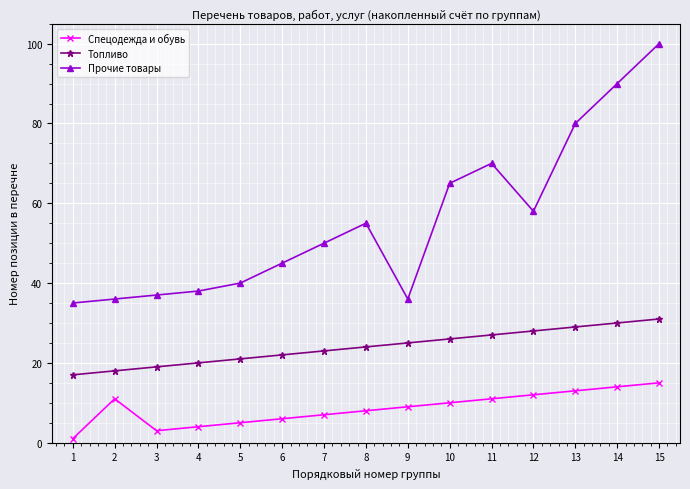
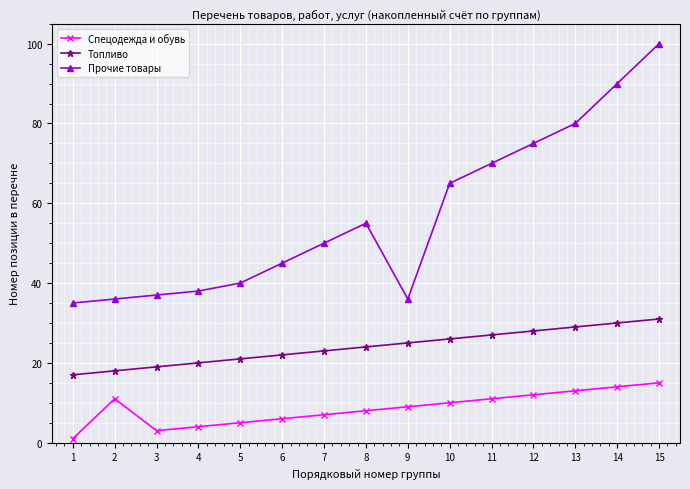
  {
    "Спецодежда и обувь": {
      "1": 1,
      "2": 11,
      "3": 3,
      "4": 4,
      "5": 5,
      "6": 6,
      "7": 7,
      "8": 8,
      "9": 9,
      "10": 10,
      "11": 11,
      "12": 12,
      "13": 13,
      "14": 14,
      "15": 15
    },
    "Топливо": {
      "1": 17,
      "2": 18,
      "3": 19,
      "4": 20,
      "5": 21,
      "6": 22,
      "7": 23,
      "8": 24,
      "9": 25,
      "10": 26,
      "11": 27,
      "12": 28,
      "13": 29,
      "14": 30,
      "15": 31
    },
    "Прочие товары": {
      "1": 35,
      "2": 36,
      "3": 37,
      "4": 38,
      "5": 40,
      "6": 45,
      "7": 50,
      "8": 55,
      "9": 36,
      "10": 65,
      "11": 70,
-     "12": 58,
+     "12": 75,
      "13": 80,
      "14": 90,
      "15": 100
    }
  }
